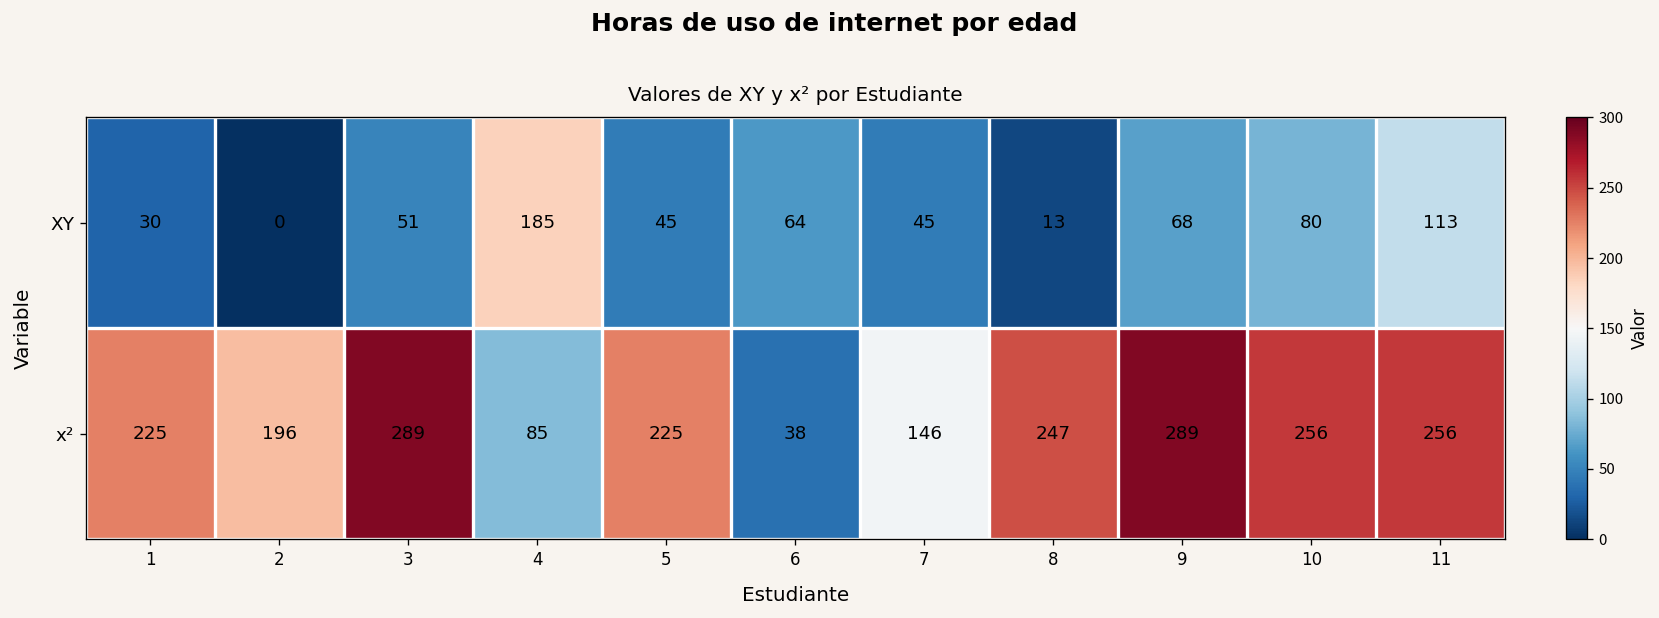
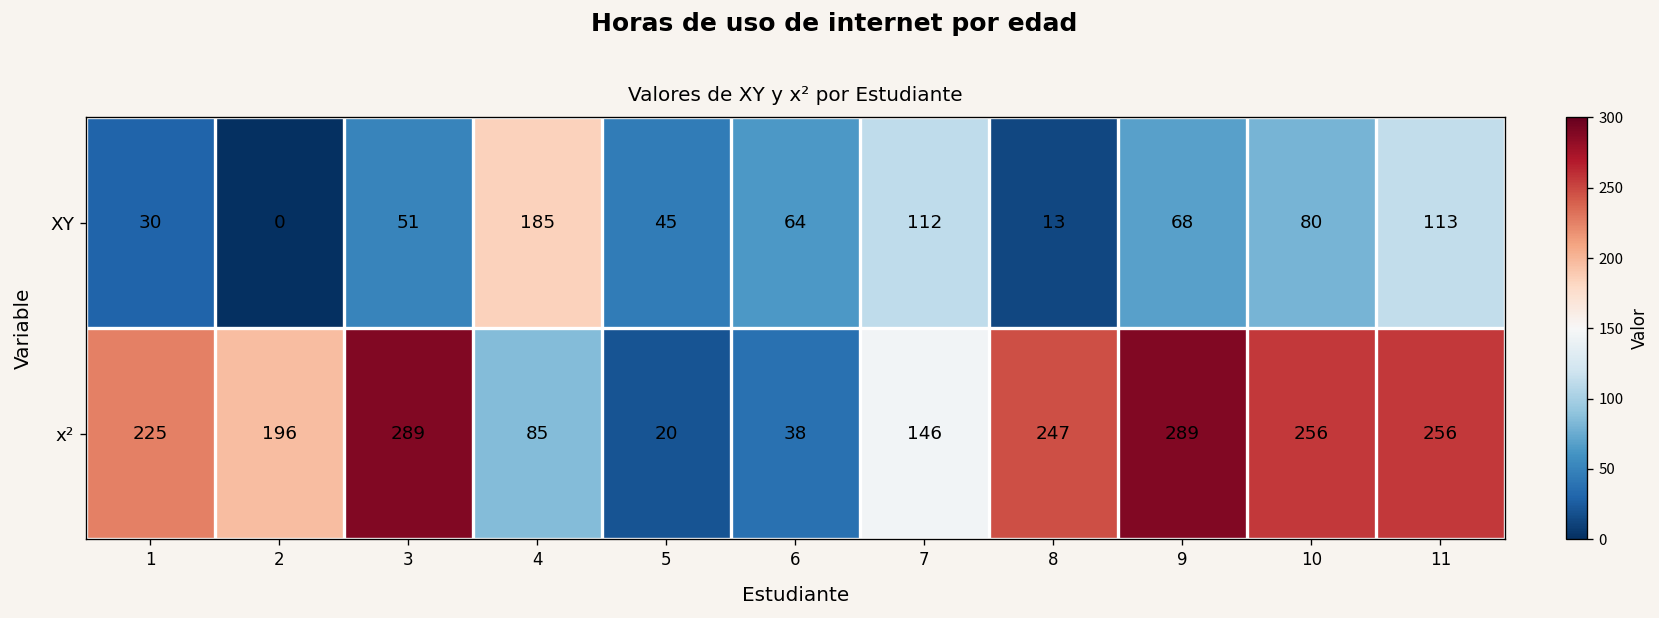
  {
    "XY": {
      "1": 30,
      "2": 0,
      "3": 51,
      "4": 185,
      "5": 45,
      "6": 64,
-     "7": 45,
+     "7": 112,
      "8": 13,
      "9": 68,
      "10": 80,
      "11": 113
    },
    "x²": {
      "1": 225,
      "2": 196,
      "3": 289,
      "4": 85,
-     "5": 225,
+     "5": 20,
      "6": 38,
      "7": 146,
      "8": 247,
      "9": 289,
      "10": 256,
      "11": 256
    }
  }
